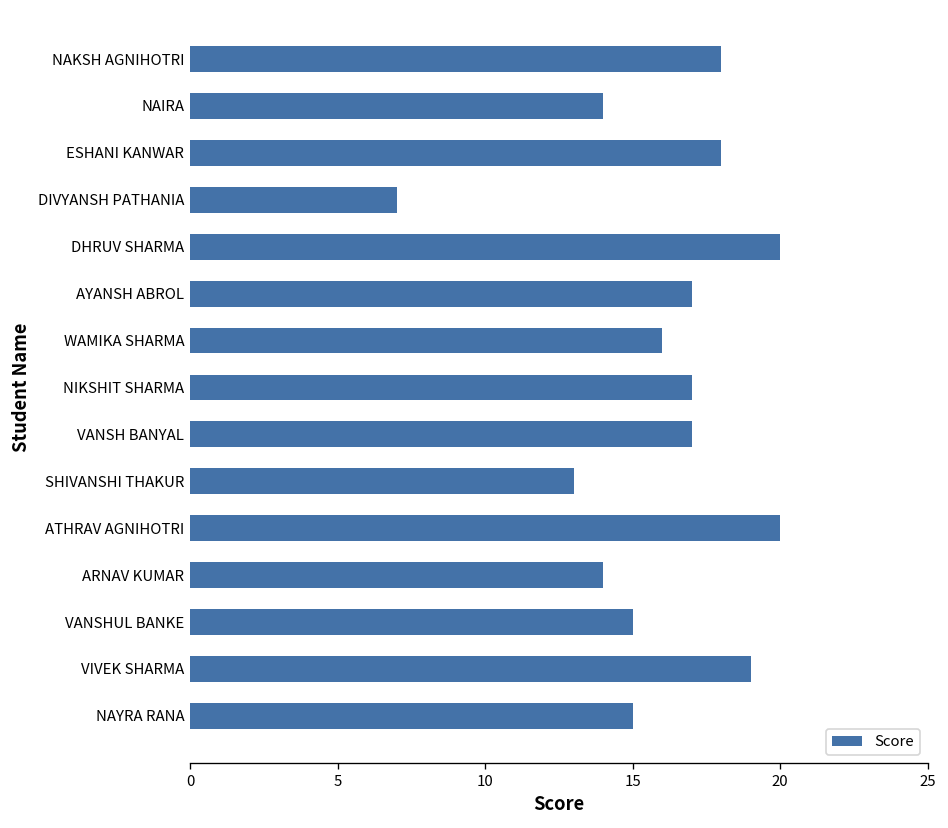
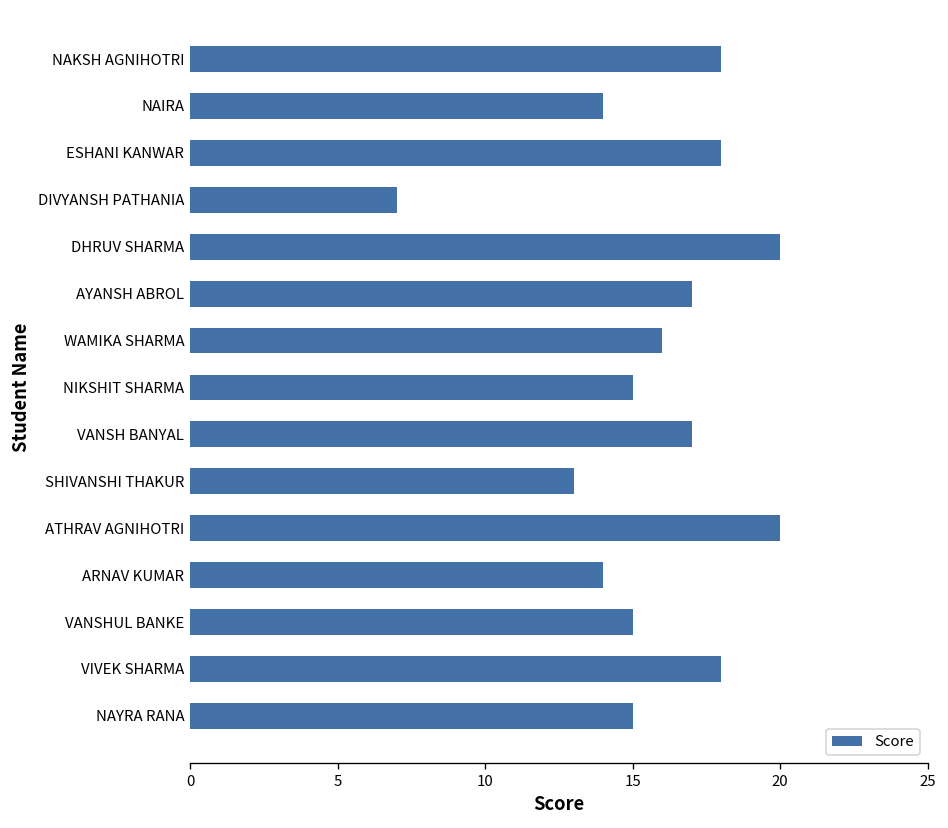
  {
    "NAKSH AGNIHOTRI": 18,
    "NAIRA": 14,
    "ESHANI KANWAR": 18,
    "DIVYANSH PATHANIA": 7,
    "DHRUV SHARMA": 20,
    "AYANSH ABROL": 17,
    "WAMIKA SHARMA": 16,
-   "NIKSHIT SHARMA": 17,
+   "NIKSHIT SHARMA": 15,
    "VANSH BANYAL": 17,
    "SHIVANSHI THAKUR": 13,
    "ATHRAV AGNIHOTRI": 20,
    "ARNAV KUMAR": 14,
    "VANSHUL BANKE": 15,
-   "VIVEK SHARMA": 19,
+   "VIVEK SHARMA": 18,
    "NAYRA RANA": 15
  }
